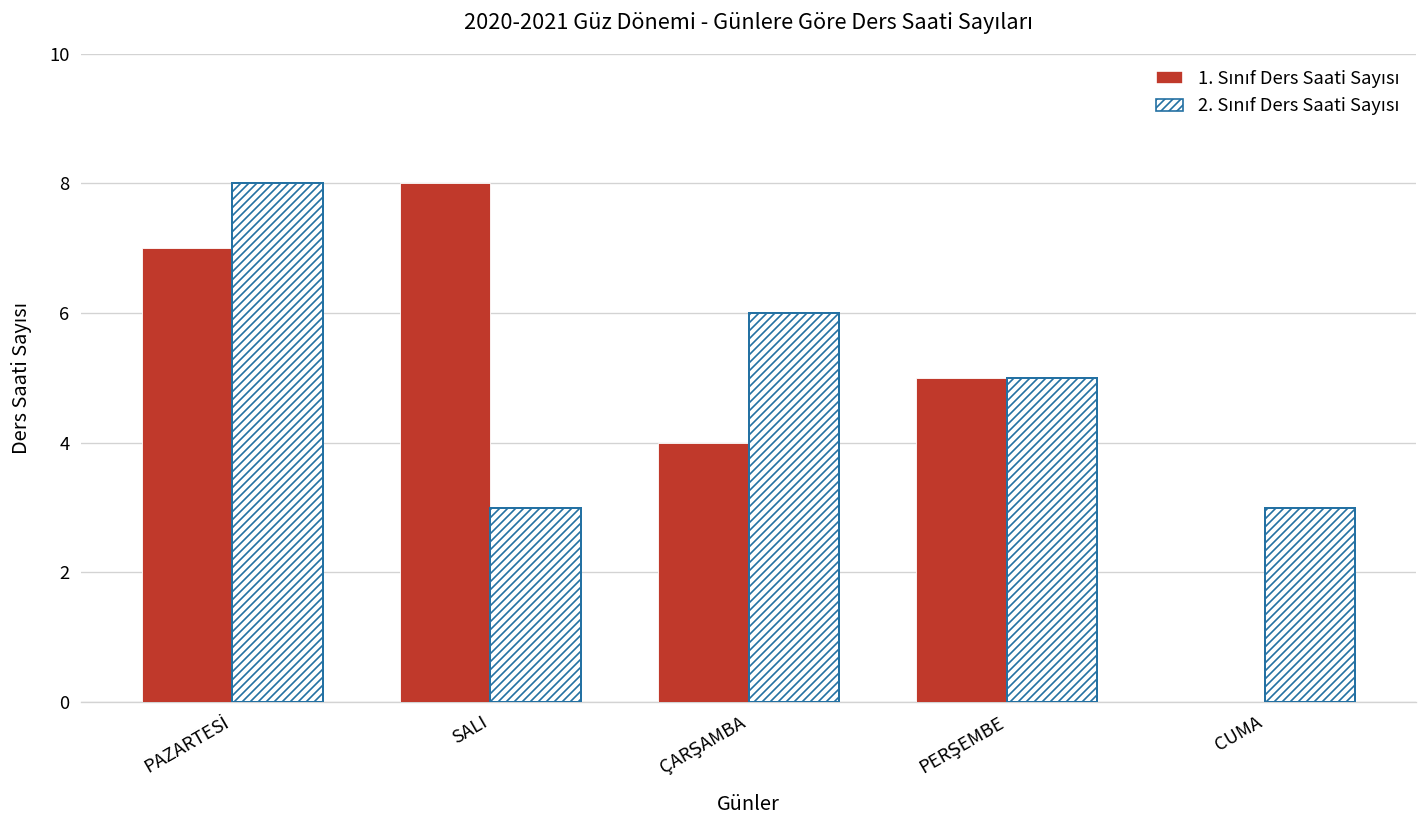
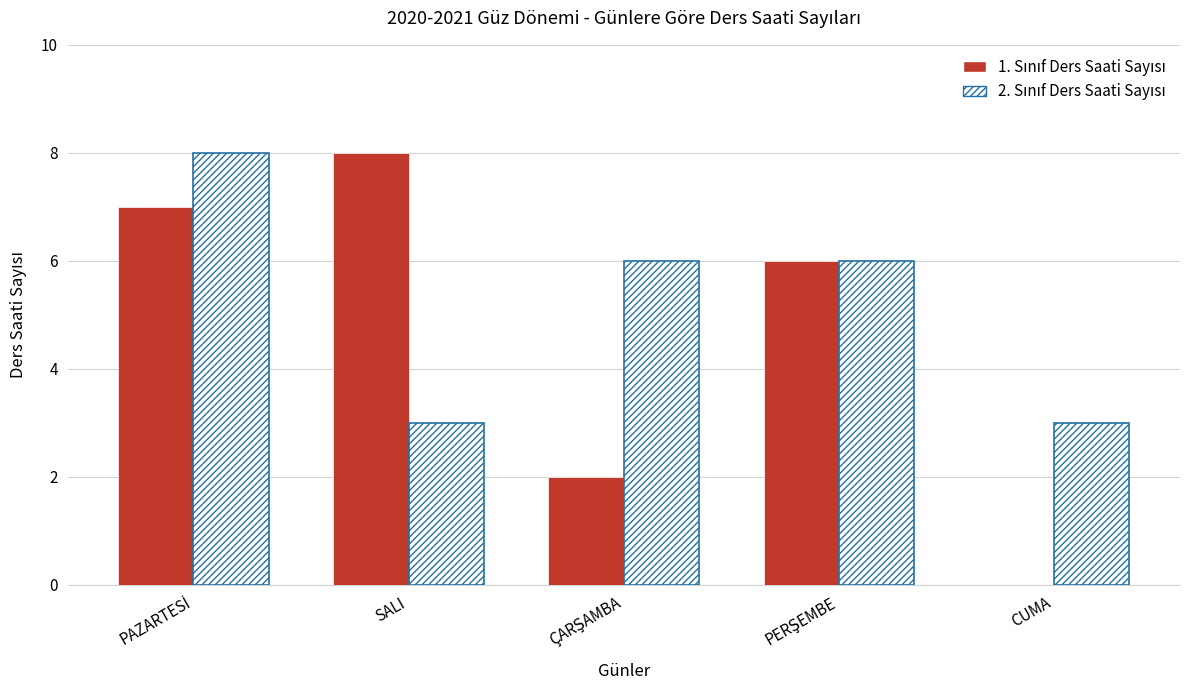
  {
    "1. Sınıf Ders Saati Sayısı": {
      "PAZARTESİ": 7,
      "SALI": 8,
-     "ÇARŞAMBA": 4,
-     "PERŞEMBE": 5,
+     "ÇARŞAMBA": 2,
+     "PERŞEMBE": 6,
      "CUMA": 0
    },
    "2. Sınıf Ders Saati Sayısı": {
      "PAZARTESİ": 8,
      "SALI": 3,
      "ÇARŞAMBA": 6,
-     "PERŞEMBE": 5,
+     "PERŞEMBE": 6,
      "CUMA": 3
    }
  }
